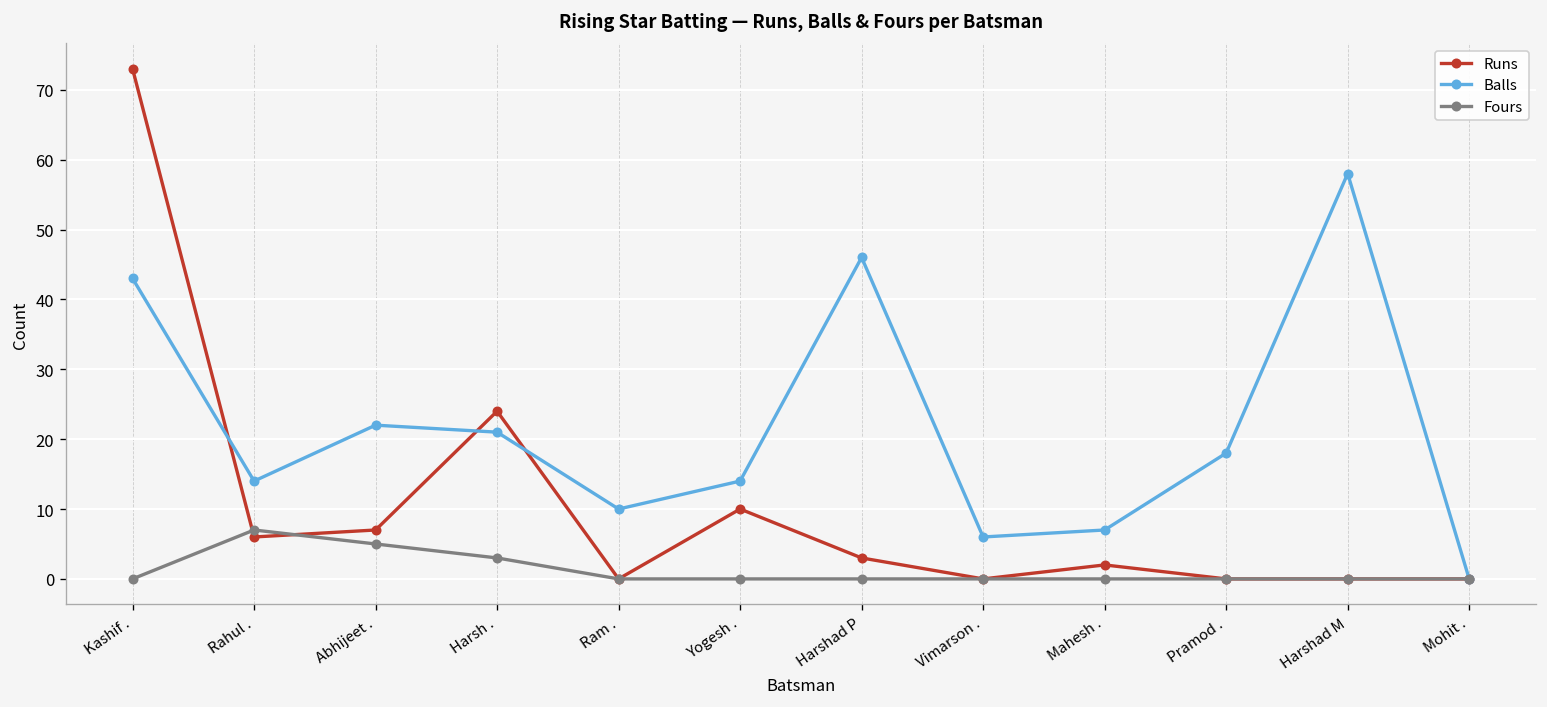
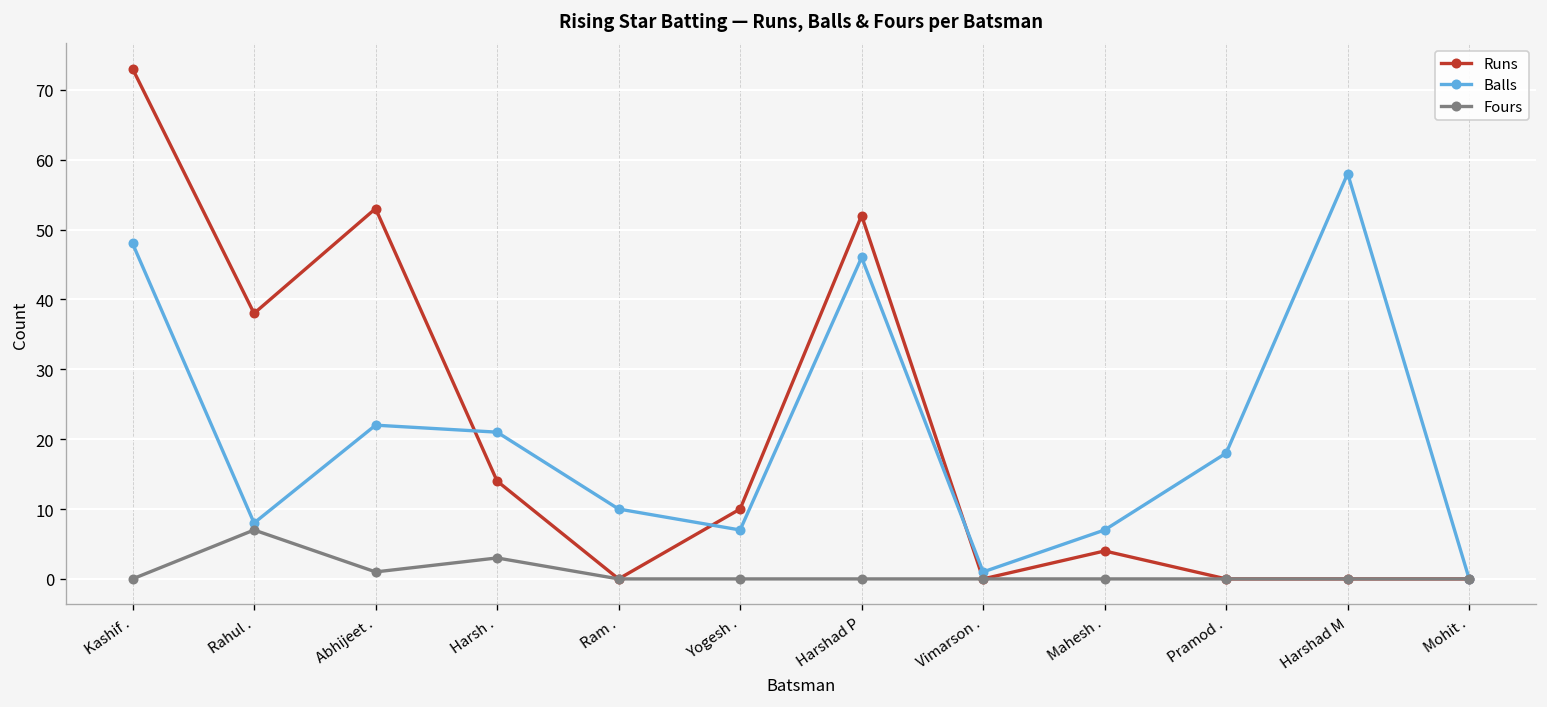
  {
    "Runs": {
      "Kashif .": 73,
-     "Rahul .": 6,
-     "Abhijeet .": 7,
-     "Harsh .": 24,
+     "Rahul .": 38,
+     "Abhijeet .": 53,
+     "Harsh .": 14,
      "Yogesh .": 10,
-     "Harshad P": 3,
-     "Mahesh .": 2
+     "Harshad P": 52,
+     "Mahesh .": 4
    },
    "Balls": {
-     "Kashif .": 43,
-     "Rahul .": 14,
+     "Kashif .": 48,
+     "Rahul .": 8,
      "Abhijeet .": 22,
      "Harsh .": 21,
      "Ram .": 10,
-     "Yogesh .": 14,
+     "Yogesh .": 7,
      "Harshad P": 46,
-     "Vimarson .": 6,
+     "Vimarson .": 1,
      "Mahesh .": 7,
      "Pramod .": 18,
      "Harshad M": 58
    },
    "Fours": {
      "Kashif .": 0,
      "Rahul .": 7,
-     "Abhijeet .": 5,
+     "Abhijeet .": 1,
      "Harsh .": 3,
      "Yogesh .": 0,
      "Harshad P": 0,
      "Mahesh .": 0
    }
  }
